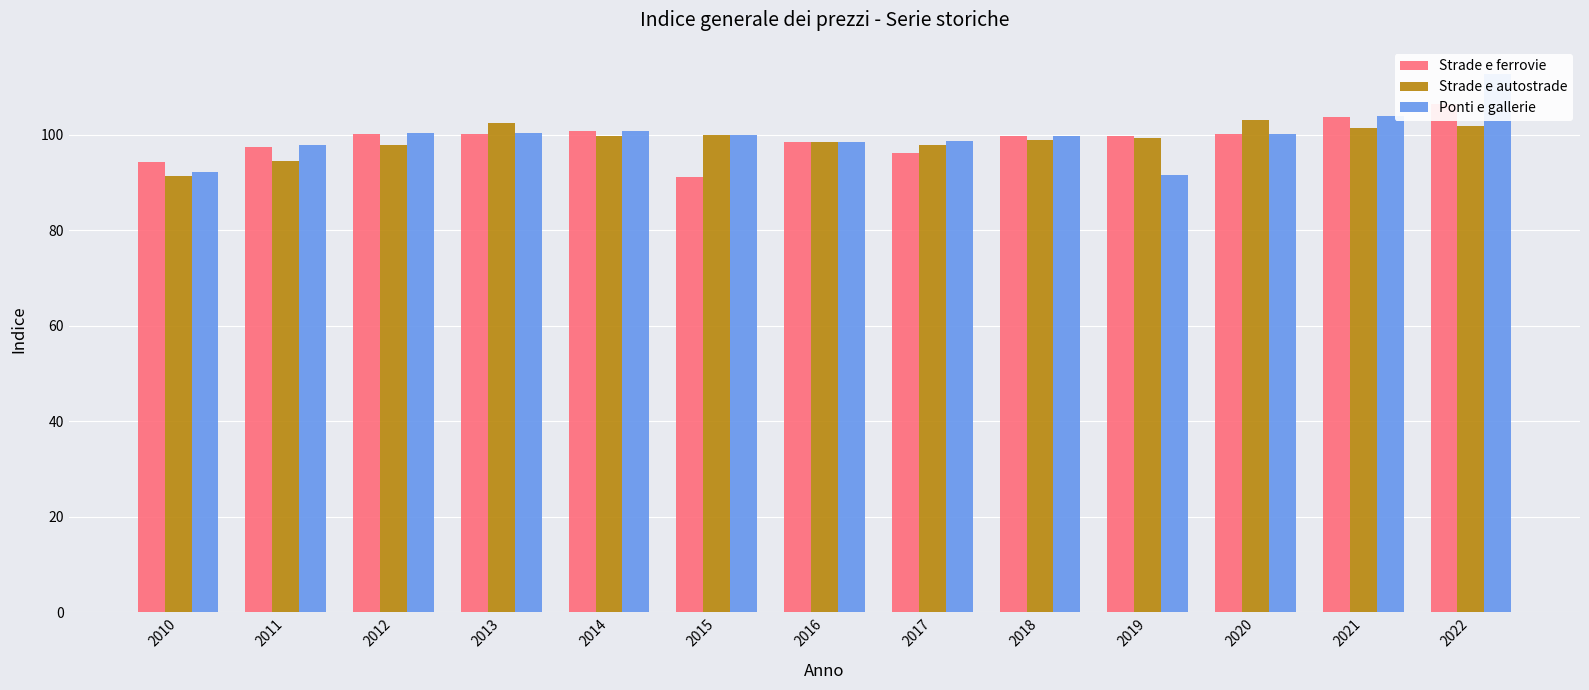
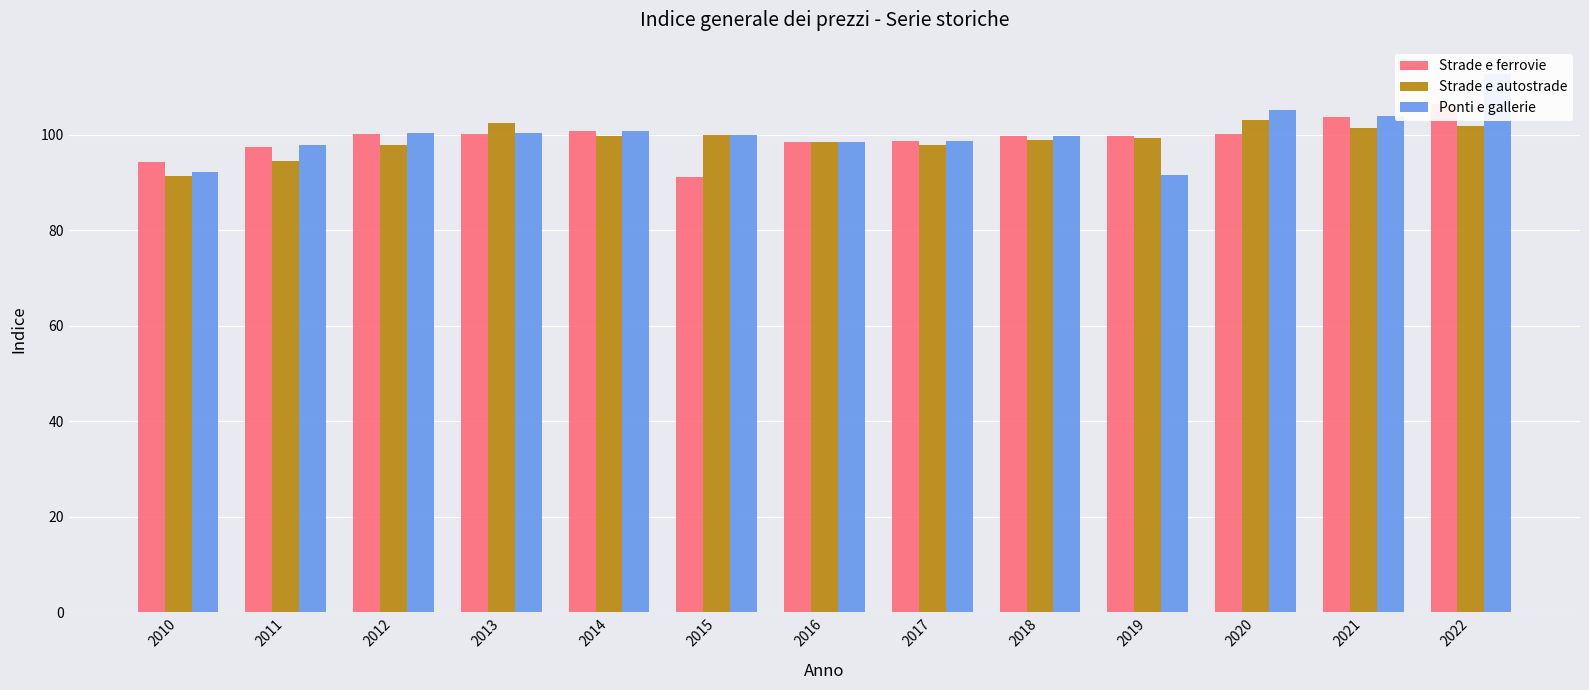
  {
    "Strade e ferrovie": {
      "2010": 94,
      "2011": 98,
      "2012": 100,
      "2013": 100,
      "2014": 101,
      "2015": 91,
      "2016": 99,
-     "2017": 96,
+     "2017": 99,
      "2018": 100,
      "2019": 100,
      "2020": 100,
      "2021": 104
    },
    "Strade e autostrade": {
      "2010": 91,
      "2011": 95,
      "2012": 98,
      "2013": 103,
      "2014": 100,
      "2015": 100,
      "2016": 99,
      "2017": 98,
      "2018": 99,
      "2019": 99,
      "2020": 103,
      "2021": 102,
      "2022": 102
    },
    "Ponti e gallerie": {
      "2010": 92,
      "2011": 98,
      "2012": 100,
      "2013": 100,
      "2014": 101,
      "2015": 100,
      "2016": 99,
      "2017": 99,
      "2018": 100,
      "2019": 92,
-     "2020": 100,
+     "2020": 105,
      "2021": 104
    }
  }
